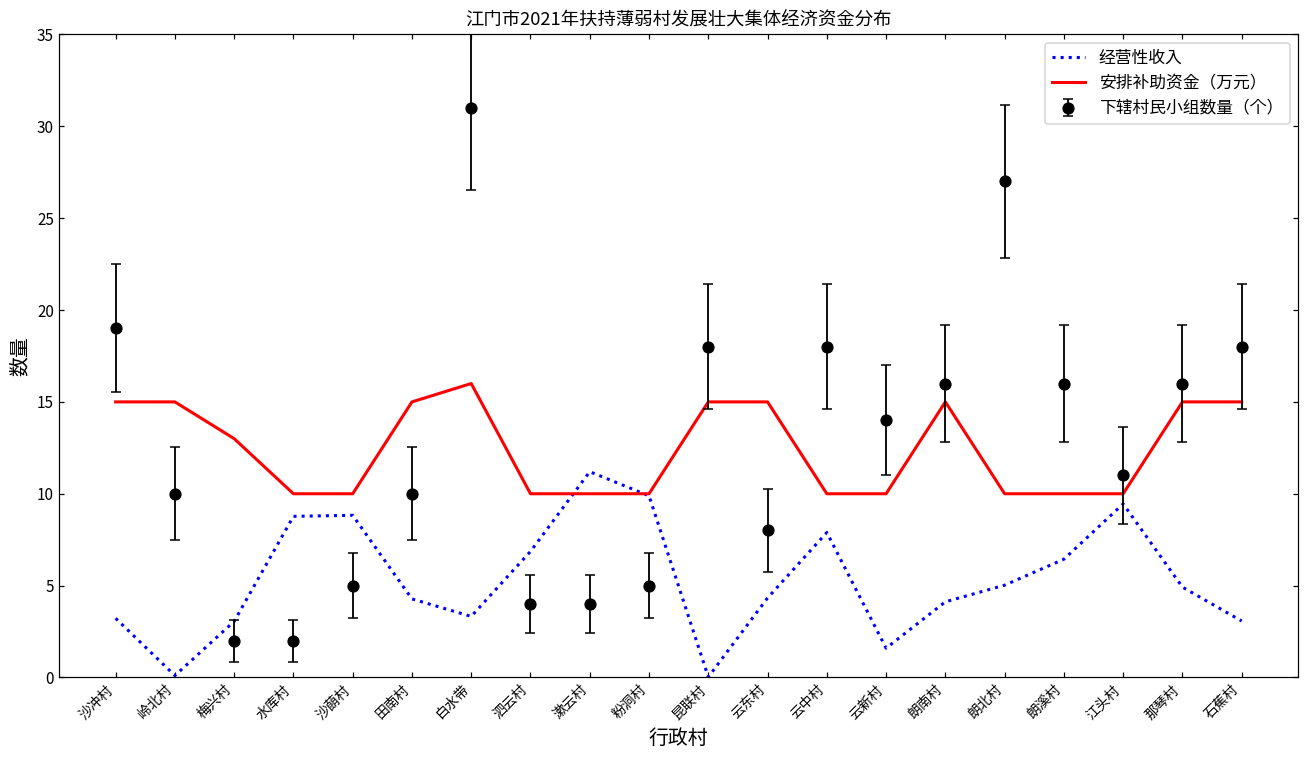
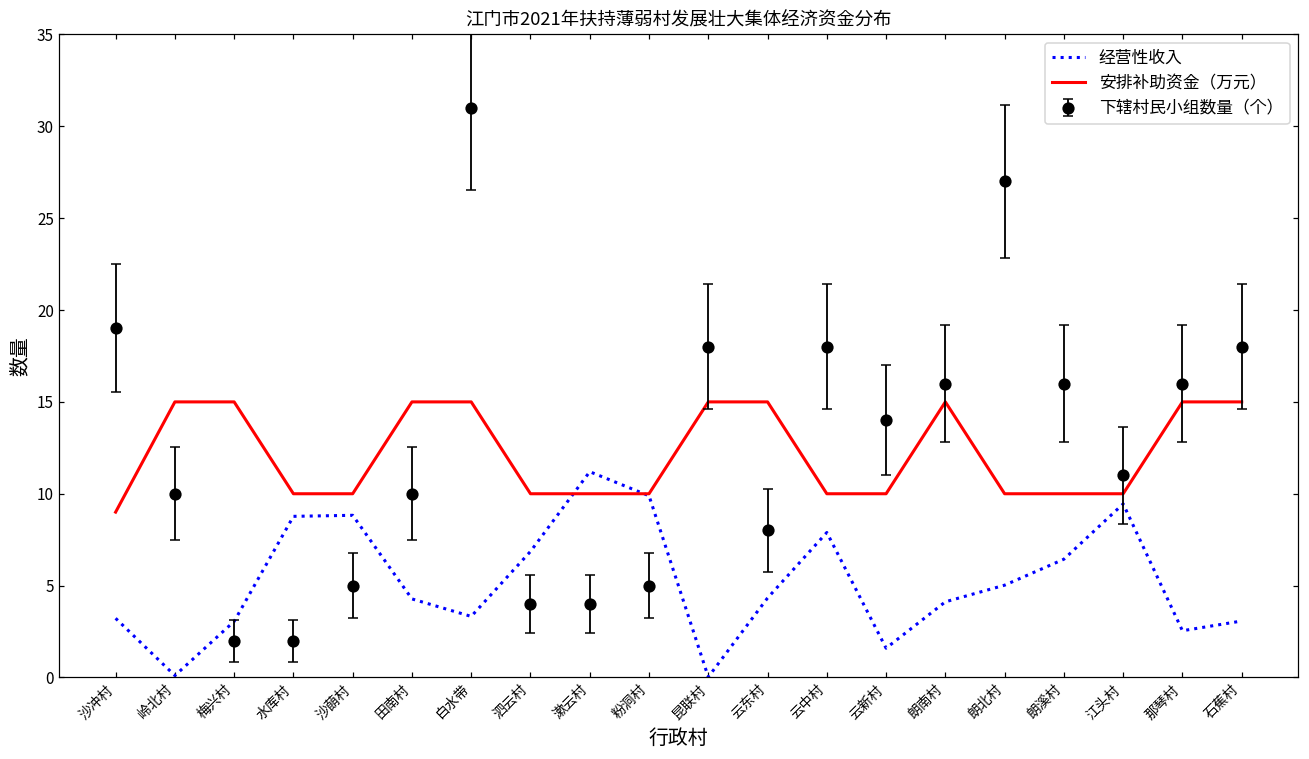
  {
    "经营性收入": {
      "沙冲村": 3.2,
      "岭北村": 0.1,
      "水库村": 8.8,
      "沙蓢村": 8.8,
      "田南村": 4.3,
      "白水带": 3.3,
      "泗云村": 6.9,
      "漱云村": 11.2,
      "昆联村": 0.0,
      "云东村": 4.3,
      "云中村": 7.9,
      "云新村": 1.6,
      "朗南村": 4.1,
      "朗北村": 5.0,
      "朗溪村": 6.4,
      "江头村": 9.4,
-     "那琴村": 4.9,
+     "那琴村": 2.5,
      "石蕉村": 3.1
    },
    "安排补助资金（万元）": {
-     "沙冲村": 15,
+     "沙冲村": 9,
      "岭北村": 15,
-     "梅兴村": 13,
+     "梅兴村": 15,
      "水库村": 10,
      "沙蓢村": 10,
      "田南村": 15,
-     "白水带": 16,
+     "白水带": 15,
      "泗云村": 10,
      "漱云村": 10,
      "昆联村": 15,
      "云东村": 15,
      "云中村": 10,
      "云新村": 10,
      "朗南村": 15,
      "朗北村": 10,
      "朗溪村": 10,
      "江头村": 10,
      "那琴村": 15,
      "石蕉村": 15
    }
  }
